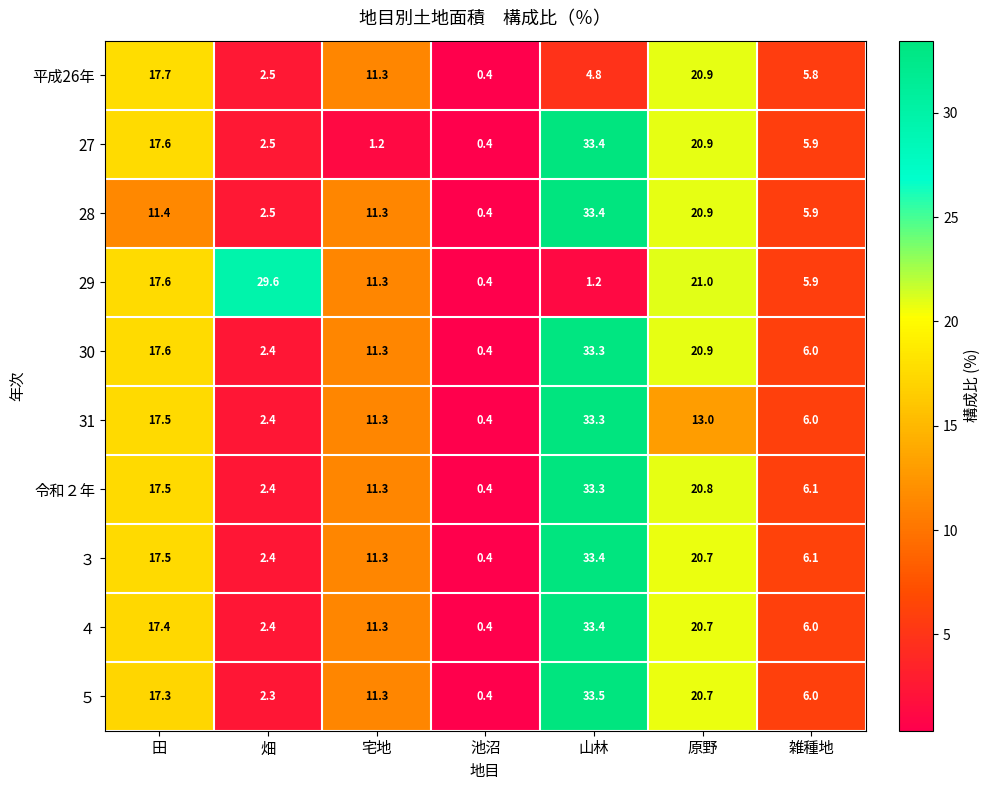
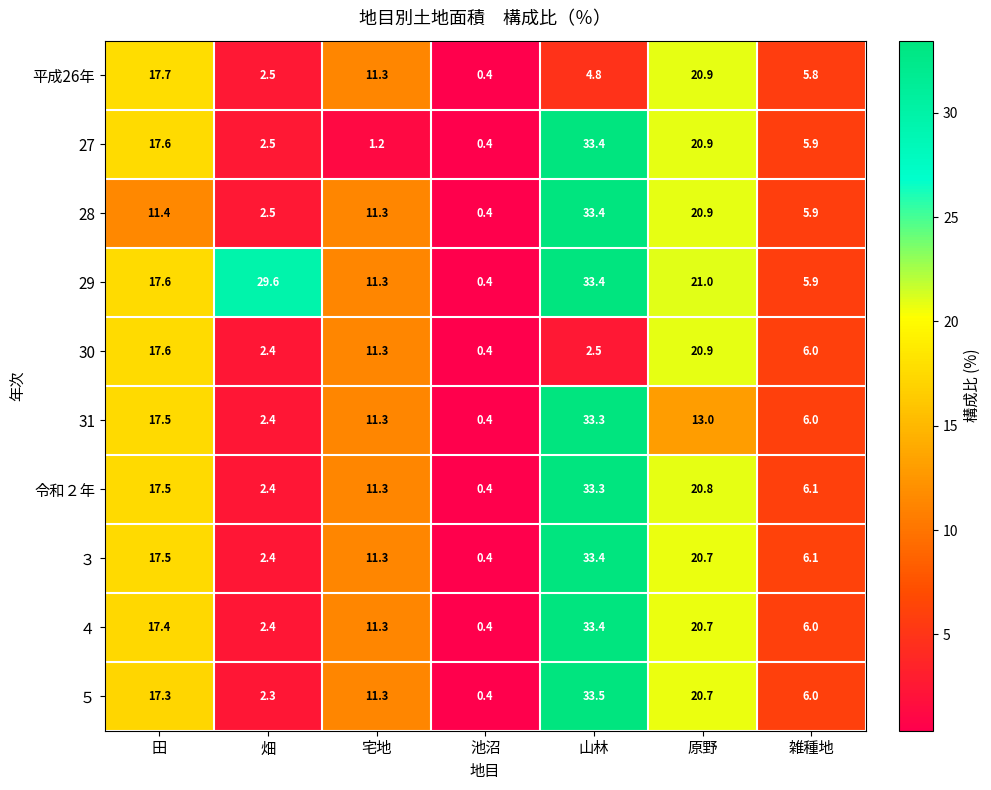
  {
    "平成26年": {
      "田": 17.7,
      "畑": 2.5,
      "宅地": 11.3,
      "池沼": 0.4,
      "山林": 4.8,
      "原野": 20.9,
      "雑種地": 5.8
    },
    "27": {
      "田": 17.6,
      "畑": 2.5,
      "宅地": 1.2,
      "池沼": 0.4,
      "山林": 33.4,
      "原野": 20.9,
      "雑種地": 5.9
    },
    "28": {
      "田": 11.4,
      "畑": 2.5,
      "宅地": 11.3,
      "池沼": 0.4,
      "山林": 33.4,
      "原野": 20.9,
      "雑種地": 5.9
    },
    "29": {
      "田": 17.6,
      "畑": 29.6,
      "宅地": 11.3,
      "池沼": 0.4,
-     "山林": 1.2,
+     "山林": 33.4,
      "原野": 21.0,
      "雑種地": 5.9
    },
    "30": {
      "田": 17.6,
      "畑": 2.4,
      "宅地": 11.3,
      "池沼": 0.4,
-     "山林": 33.3,
+     "山林": 2.5,
      "原野": 20.9,
      "雑種地": 6.0
    },
    "31": {
      "田": 17.5,
      "畑": 2.4,
      "宅地": 11.3,
      "池沼": 0.4,
      "山林": 33.3,
      "原野": 13.0,
      "雑種地": 6.0
    },
    "令和２年": {
      "田": 17.5,
      "畑": 2.4,
      "宅地": 11.3,
      "池沼": 0.4,
      "山林": 33.3,
      "原野": 20.8,
      "雑種地": 6.1
    },
    "３": {
      "田": 17.5,
      "畑": 2.4,
      "宅地": 11.3,
      "池沼": 0.4,
      "山林": 33.4,
      "原野": 20.7,
      "雑種地": 6.1
    },
    "４": {
      "田": 17.4,
      "畑": 2.4,
      "宅地": 11.3,
      "池沼": 0.4,
      "山林": 33.4,
      "原野": 20.7,
      "雑種地": 6.0
    },
    "５": {
      "田": 17.3,
      "畑": 2.3,
      "宅地": 11.3,
      "池沼": 0.4,
      "山林": 33.5,
      "原野": 20.7,
      "雑種地": 6.0
    }
  }
